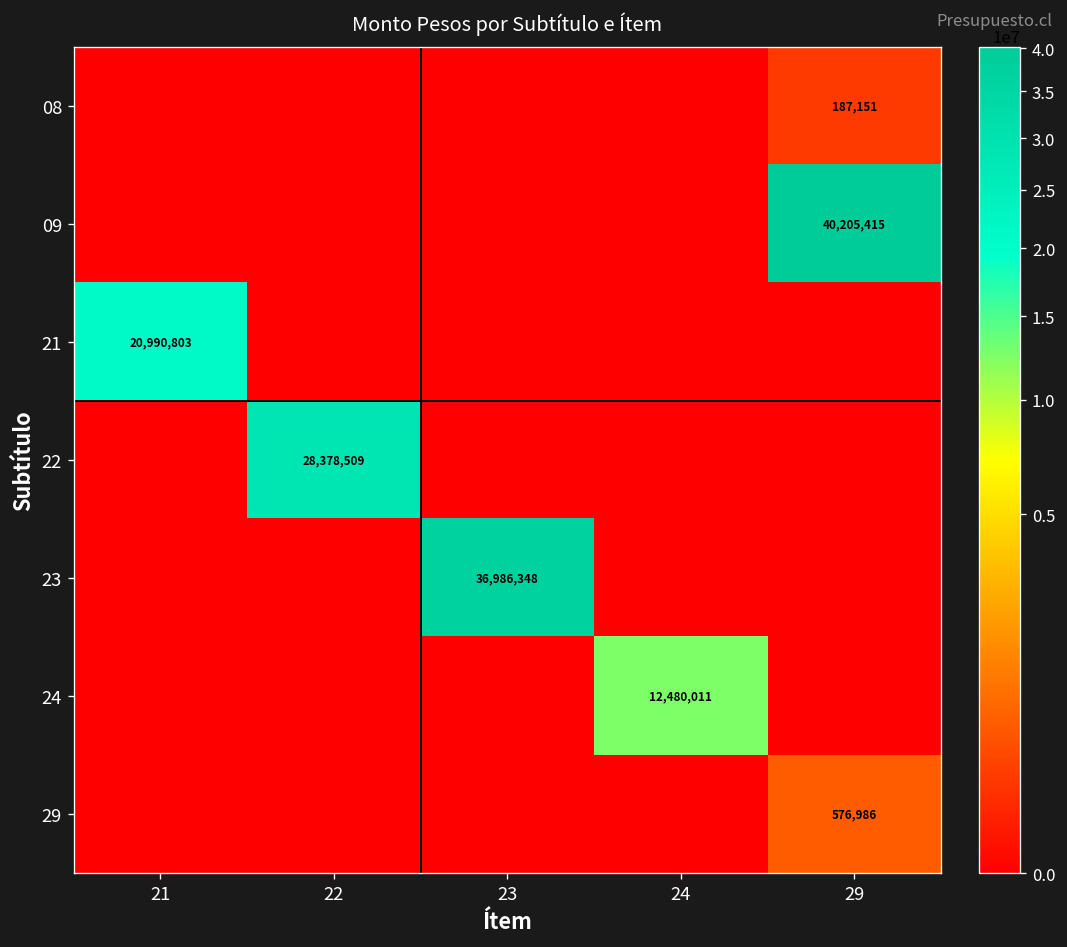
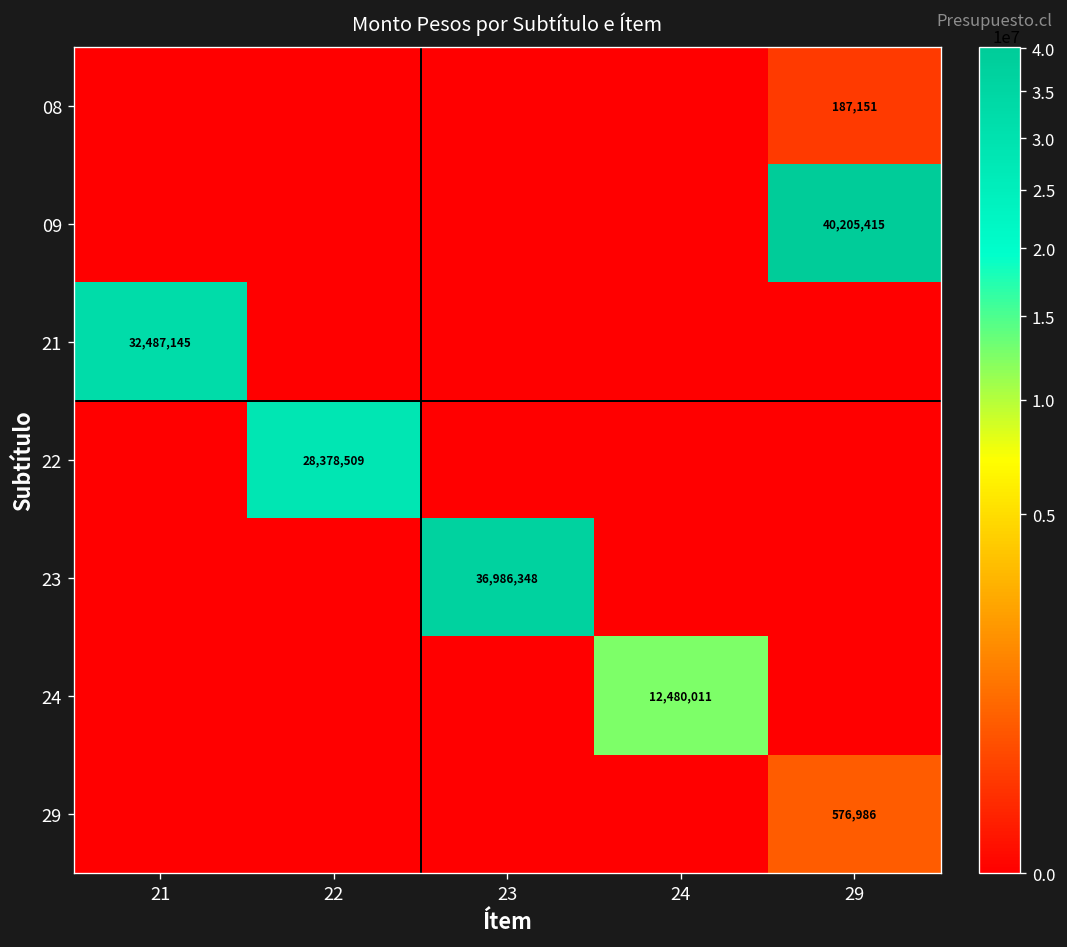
  {
    "08": {
      "29": "187,151"
    },
    "09": {
      "29": "40,205,415"
    },
    "21": {
-     "21": "20,990,803"
+     "21": "32,487,145"
    },
    "22": {
      "22": "28,378,509"
    },
    "23": {
      "23": "36,986,348"
    },
    "24": {
      "24": "12,480,011"
    },
    "29": {
      "29": "576,986"
    }
  }
